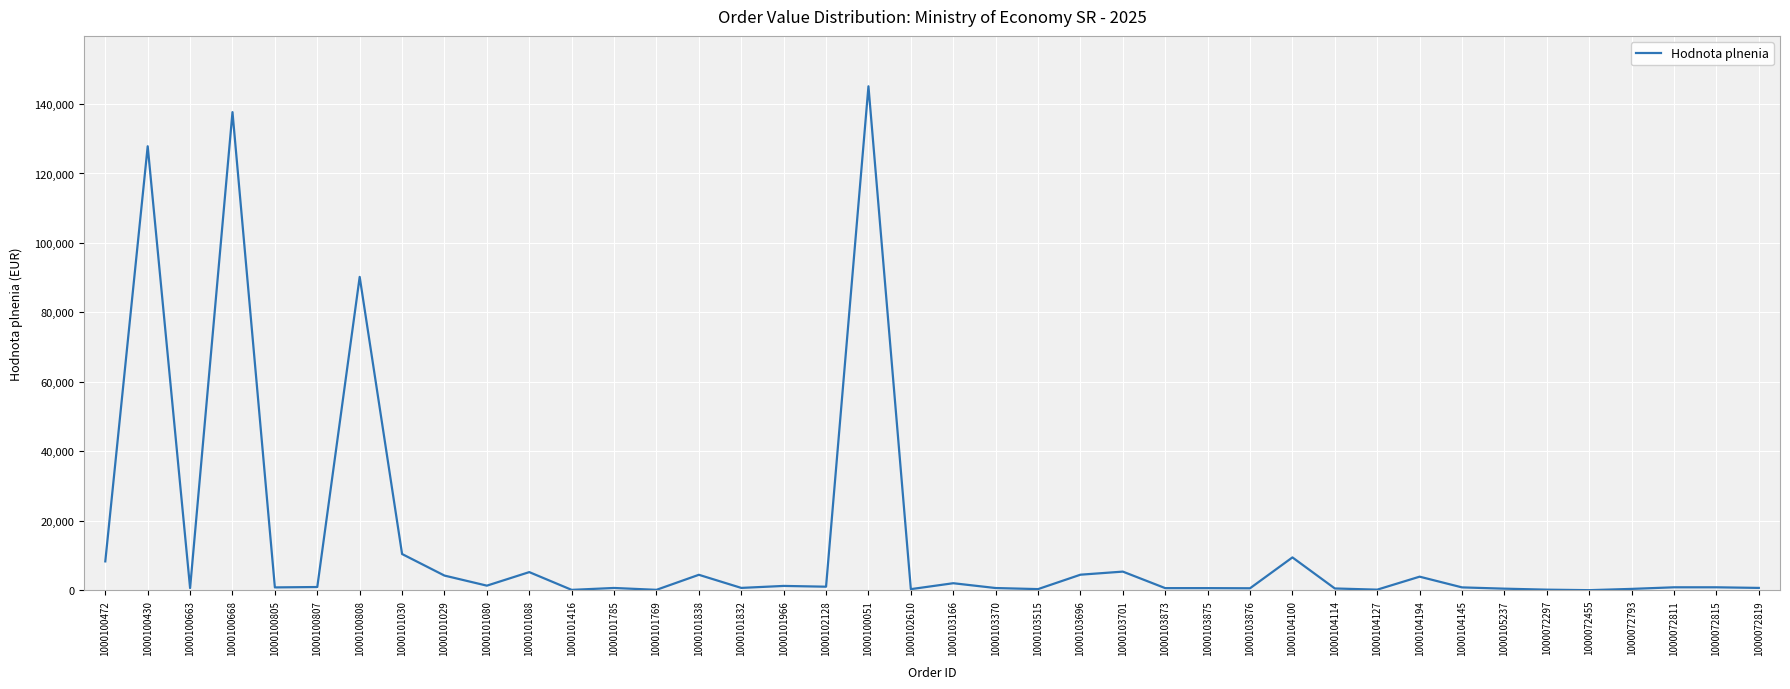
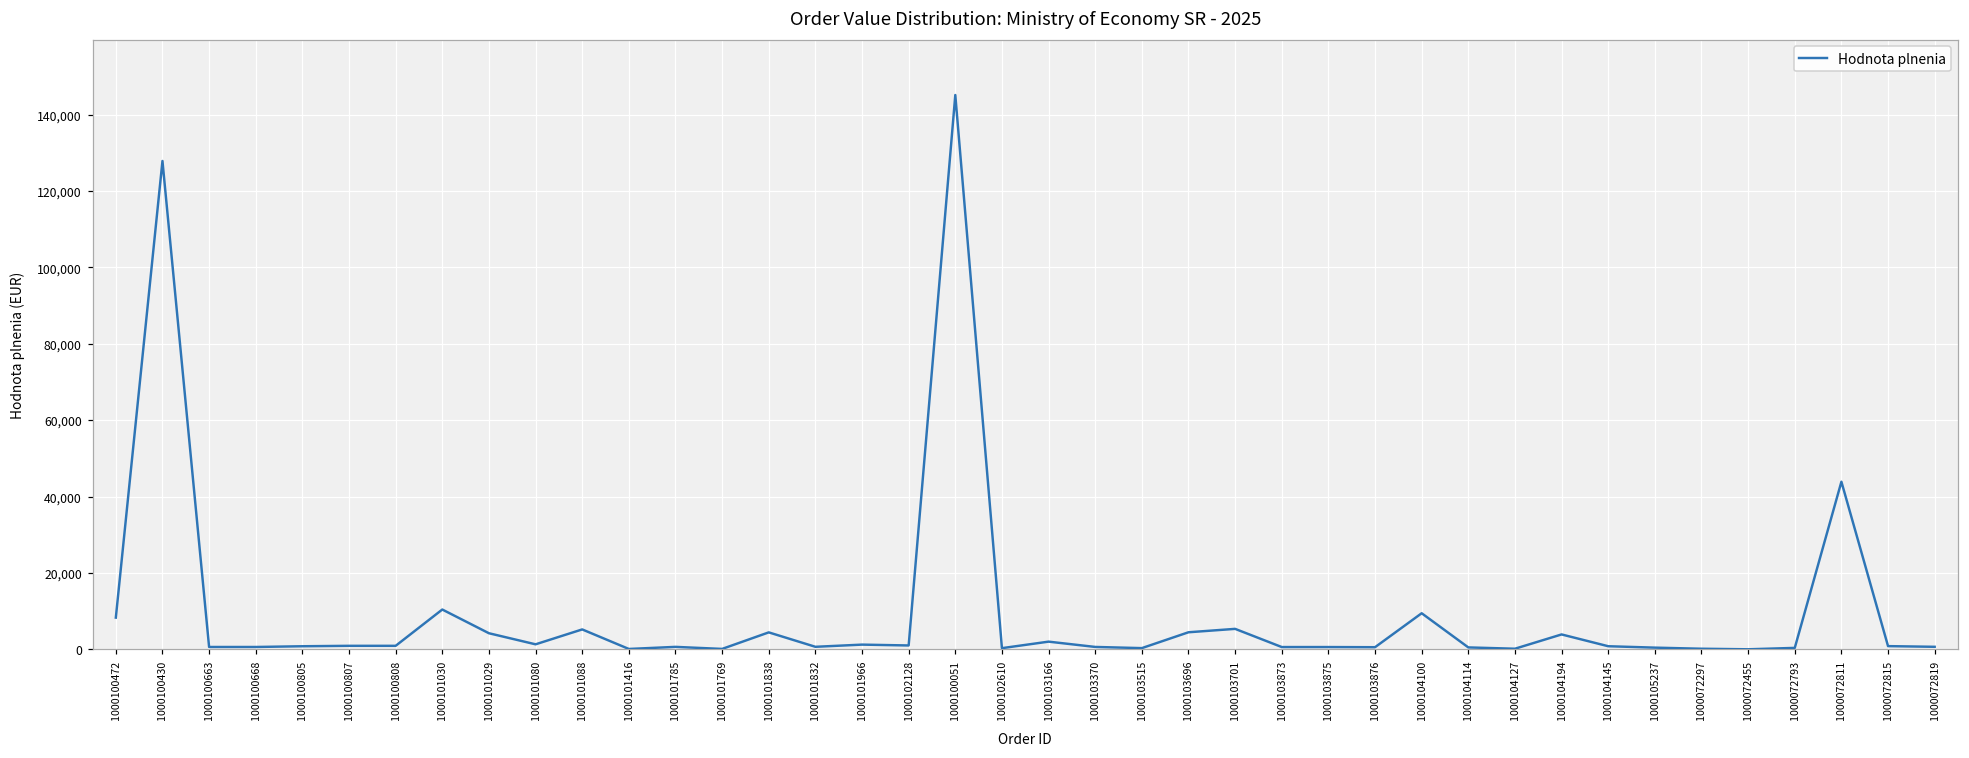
  {
    "1000100472": "8,000",
    "1000100430": "128,000",
    "1000100663": "1,000",
-   "1000100668": "138,000",
+   "1000100668": "1,000",
    "1000100805": "1,000",
    "1000100807": "1,000",
-   "1000100808": "90,000",
+   "1000100808": "1,000",
    "1000101030": "10,000",
    "1000101029": "4,000",
    "1000101080": "1,000",
    "1000101088": "5,000",
    "1000101416": "0",
    "1000101785": "1,000",
    "1000101769": "0",
    "1000101838": "4,000",
    "1000101832": "1,000",
    "1000101966": "1,000",
    "1000102128": "1,000",
    "1000100051": "145,000",
    "1000102610": "0",
    "1000103166": "2,000",
    "1000103370": "1,000",
    "1000103515": "0",
    "1000103696": "4,000",
    "1000103701": "5,000",
    "1000103873": "1,000",
    "1000103875": "1,000",
    "1000103876": "1,000",
    "1000104100": "9,000",
    "1000104114": "0",
    "1000104127": "0",
    "1000104194": "4,000",
    "1000104145": "1,000",
    "1000105237": "0",
    "1000072297": "0",
    "1000072455": "0",
    "1000072793": "0",
-   "1000072811": "1,000",
+   "1000072811": "44,000",
    "1000072815": "1,000",
    "1000072819": "1,000"
  }
